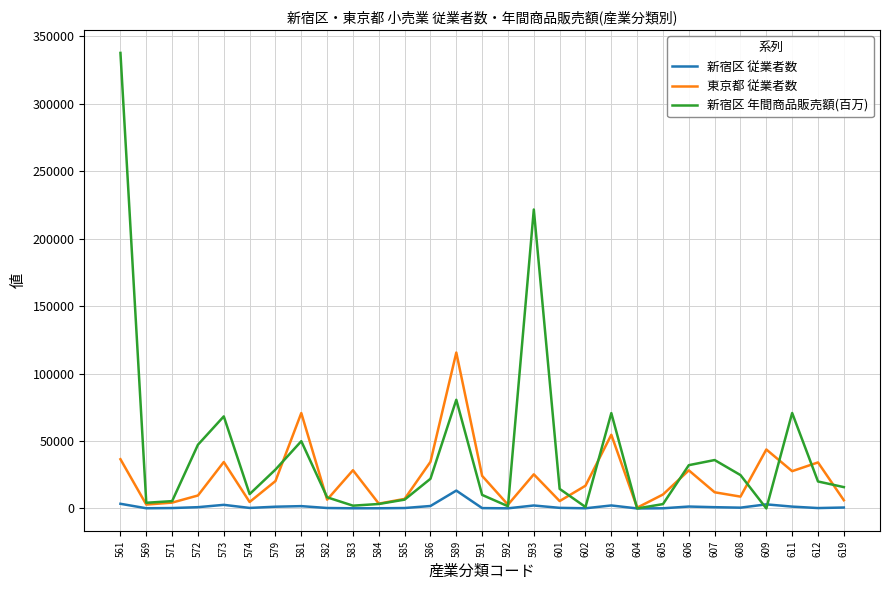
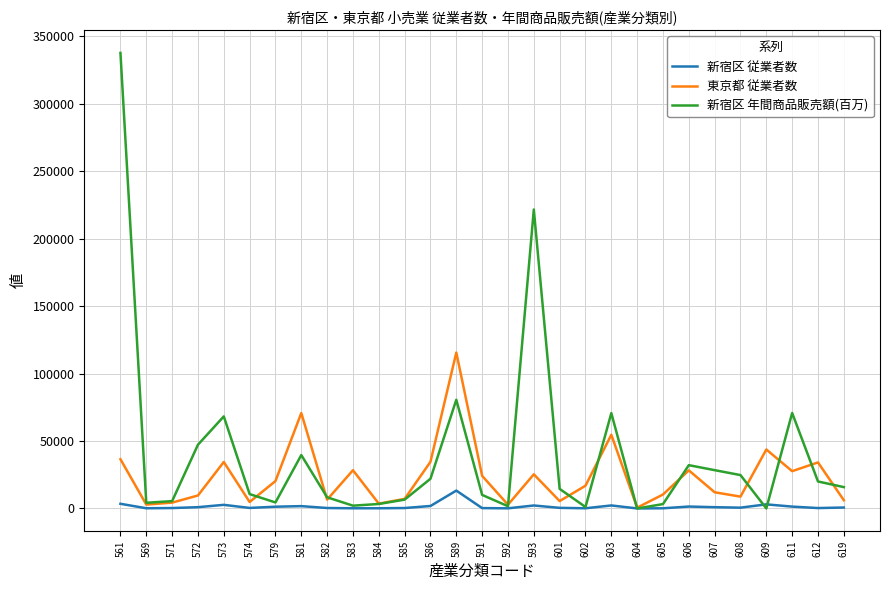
  {
    "新宿区 従業者数": {
      "561": 3000,
      "569": 0,
      "571": 0,
      "572": 1000,
      "573": 3000,
      "574": 0,
      "579": 1000,
      "581": 2000,
      "582": 0,
      "583": 0,
      "584": 0,
      "585": 0,
      "586": 2000,
      "589": 13000,
      "591": 0,
      "593": 2000,
      "601": 0,
      "603": 2000,
      "605": 0,
      "606": 1000,
      "607": 1000,
      "608": 1000,
      "609": 3000,
      "611": 1000,
      "612": 0,
      "619": 1000
    },
    "東京都 従業者数": {
      "561": 36000,
      "572": 10000,
      "573": 34000,
      "574": 5000,
      "579": 20000,
      "581": 71000,
      "583": 28000,
      "586": 35000,
      "589": 116000,
      "591": 24000,
      "593": 25000,
      "601": 5000,
      "602": 17000,
      "603": 55000,
      "605": 10000,
      "606": 28000,
      "607": 12000,
      "608": 9000,
      "609": 44000,
      "611": 28000,
      "612": 34000,
      "619": 6000
    },
    "新宿区 年間商品販売額(百万)": {
      "561": 338000,
      "572": 47000,
      "573": 68000,
      "574": 11000,
-     "579": 29000,
-     "581": 50000,
+     "579": 4000,
+     "581": 40000,
      "583": 2000,
      "586": 22000,
      "589": 81000,
      "591": 10000,
      "593": 222000,
      "601": 15000,
      "603": 71000,
      "605": 3000,
      "606": 32000,
-     "607": 36000,
+     "607": 28000,
      "608": 25000,
      "609": 0,
      "611": 71000,
      "612": 20000,
      "619": 16000
    }
  }
